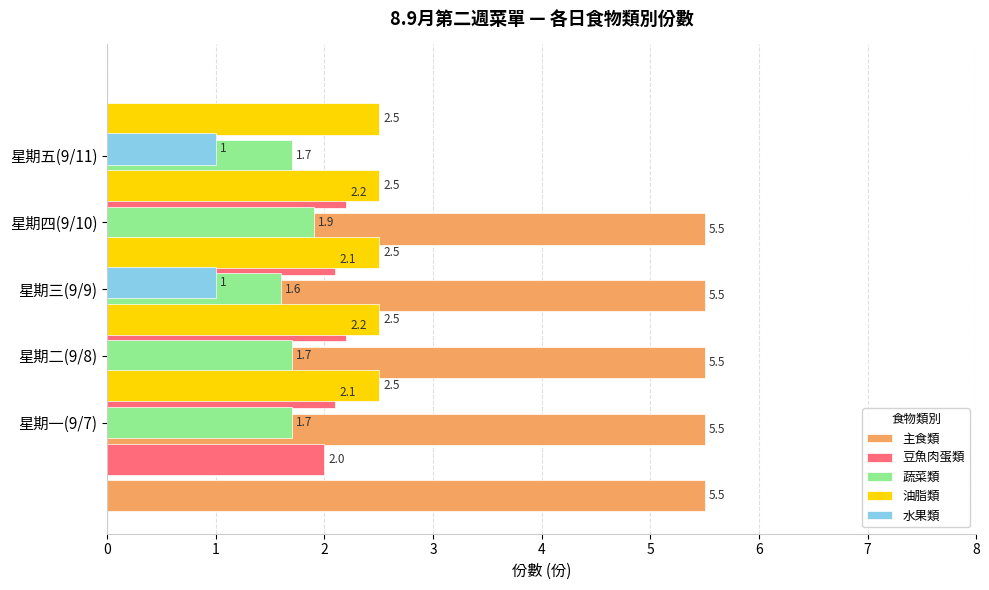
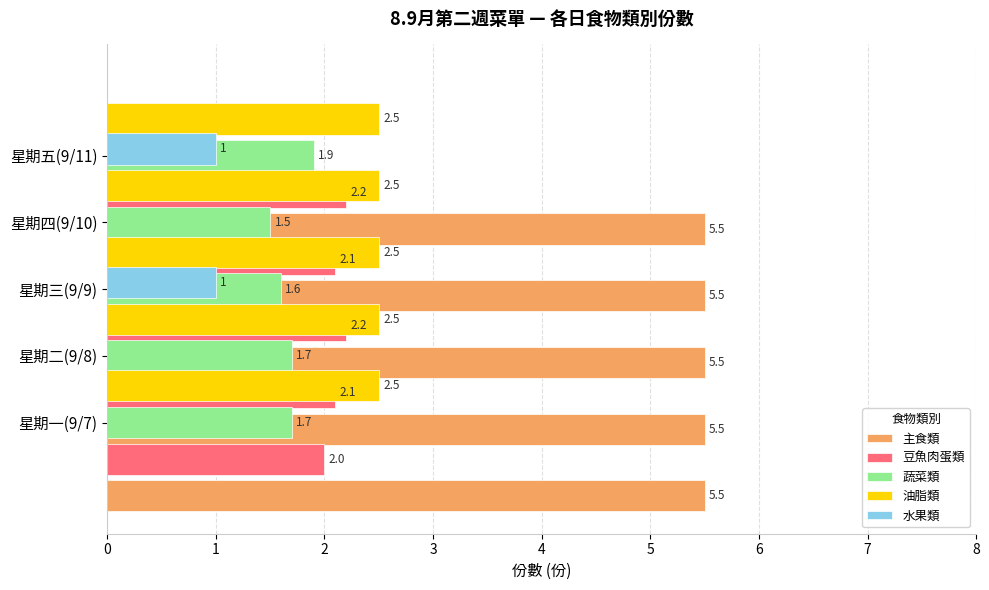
  {
    "蔬菜類": {
-     "星期五(9/11)": 1.7,
-     "星期四(9/10)": 1.9
+     "星期五(9/11)": 1.9,
+     "星期四(9/10)": 1.5
    }
  }
